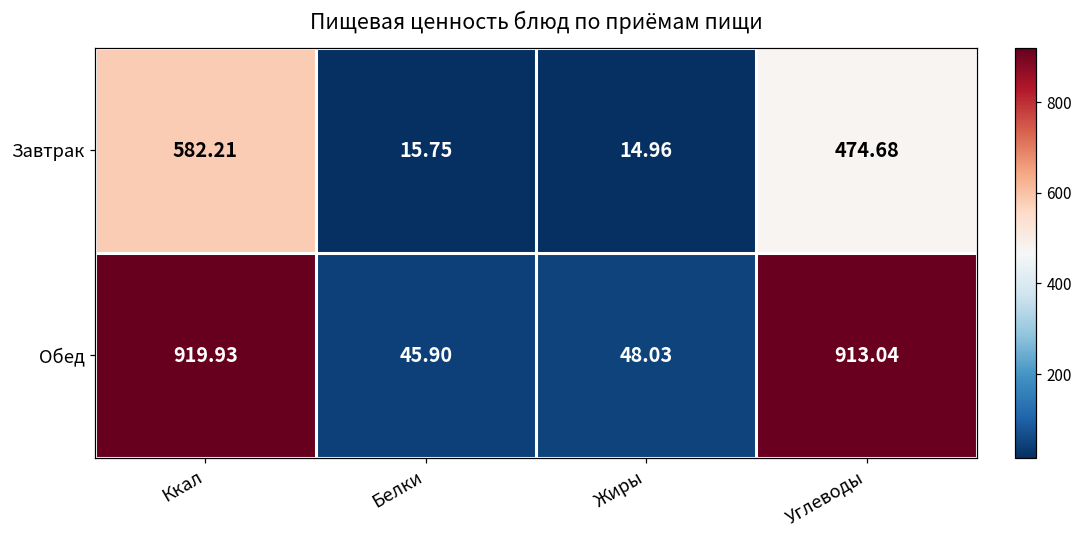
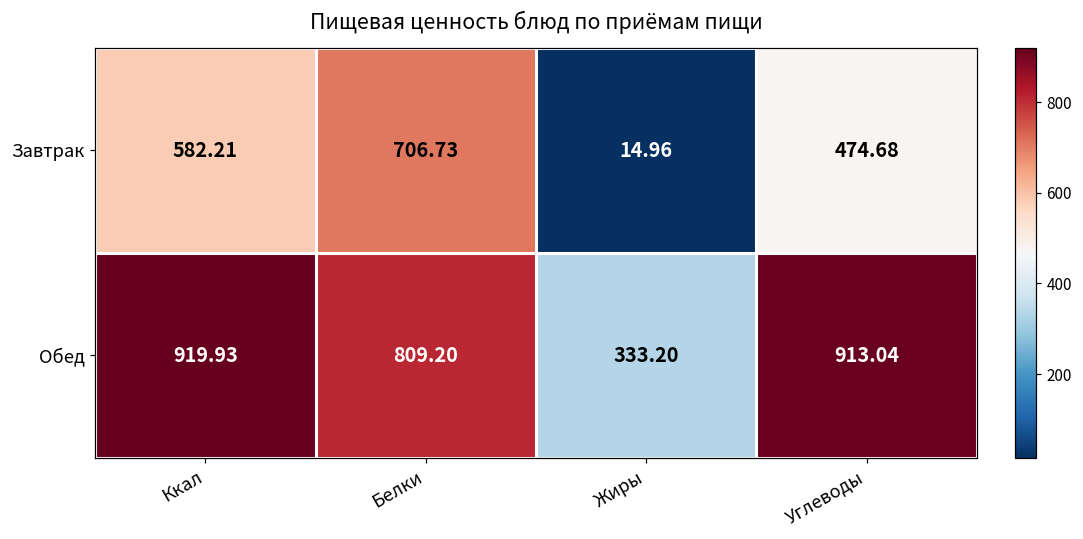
  {
    "Завтрак": {
      "Ккал": 582.21,
-     "Белки": 15.75,
+     "Белки": 706.73,
      "Жиры": 14.96,
      "Углеводы": 474.68
    },
    "Обед": {
      "Ккал": 919.93,
-     "Белки": 45.90,
-     "Жиры": 48.03,
+     "Белки": 809.20,
+     "Жиры": 333.20,
      "Углеводы": 913.04
    }
  }
